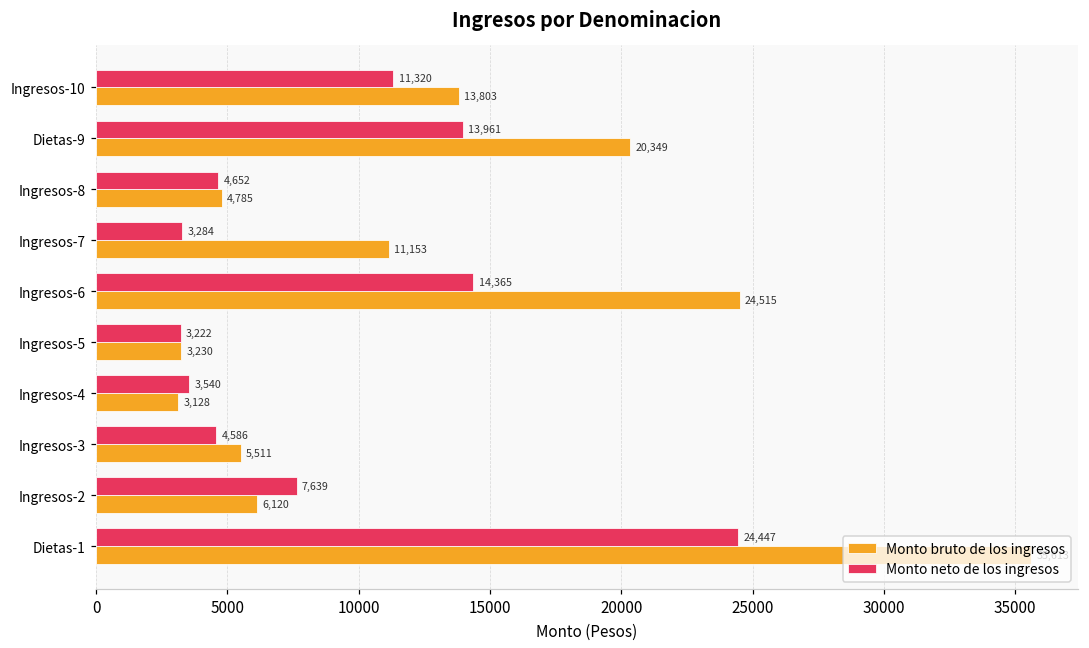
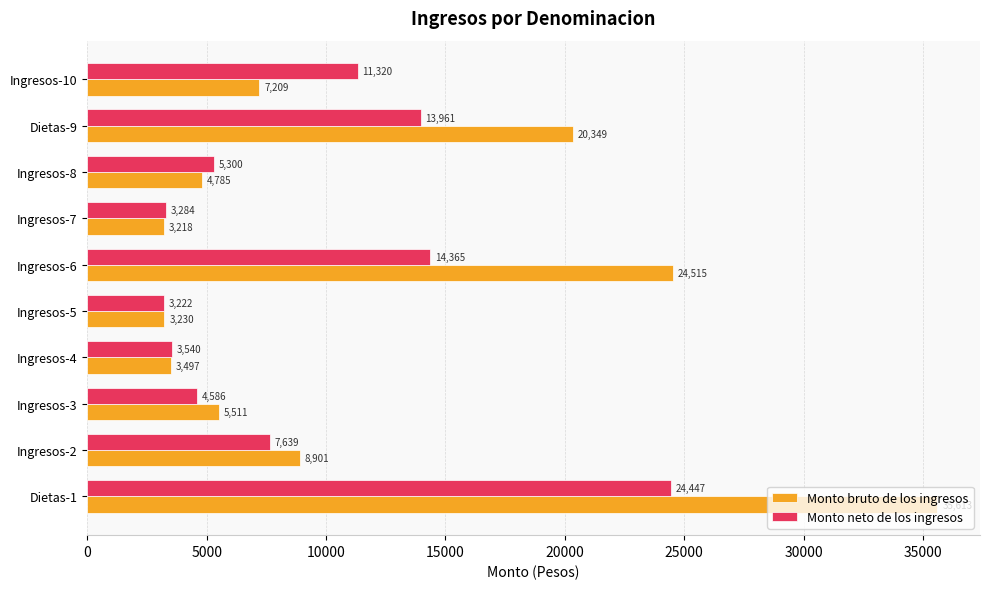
  {
    "Monto bruto de los ingresos": {
-     "Ingresos-10": "13,803",
+     "Ingresos-10": "7,209",
      "Dietas-9": "20,349",
      "Ingresos-8": "4,785",
-     "Ingresos-7": "11,153",
+     "Ingresos-7": "3,218",
      "Ingresos-6": "24,515",
      "Ingresos-5": "3,230",
-     "Ingresos-4": "3,128",
+     "Ingresos-4": "3,497",
      "Ingresos-3": "5,511",
-     "Ingresos-2": "6,120"
+     "Ingresos-2": "8,901"
    },
    "Monto neto de los ingresos": {
      "Ingresos-10": "11,320",
      "Dietas-9": "13,961",
-     "Ingresos-8": "4,652",
+     "Ingresos-8": "5,300",
      "Ingresos-7": "3,284",
      "Ingresos-6": "14,365",
      "Ingresos-5": "3,222",
      "Ingresos-4": "3,540",
      "Ingresos-3": "4,586",
      "Ingresos-2": "7,639",
      "Dietas-1": "24,447"
    }
  }
